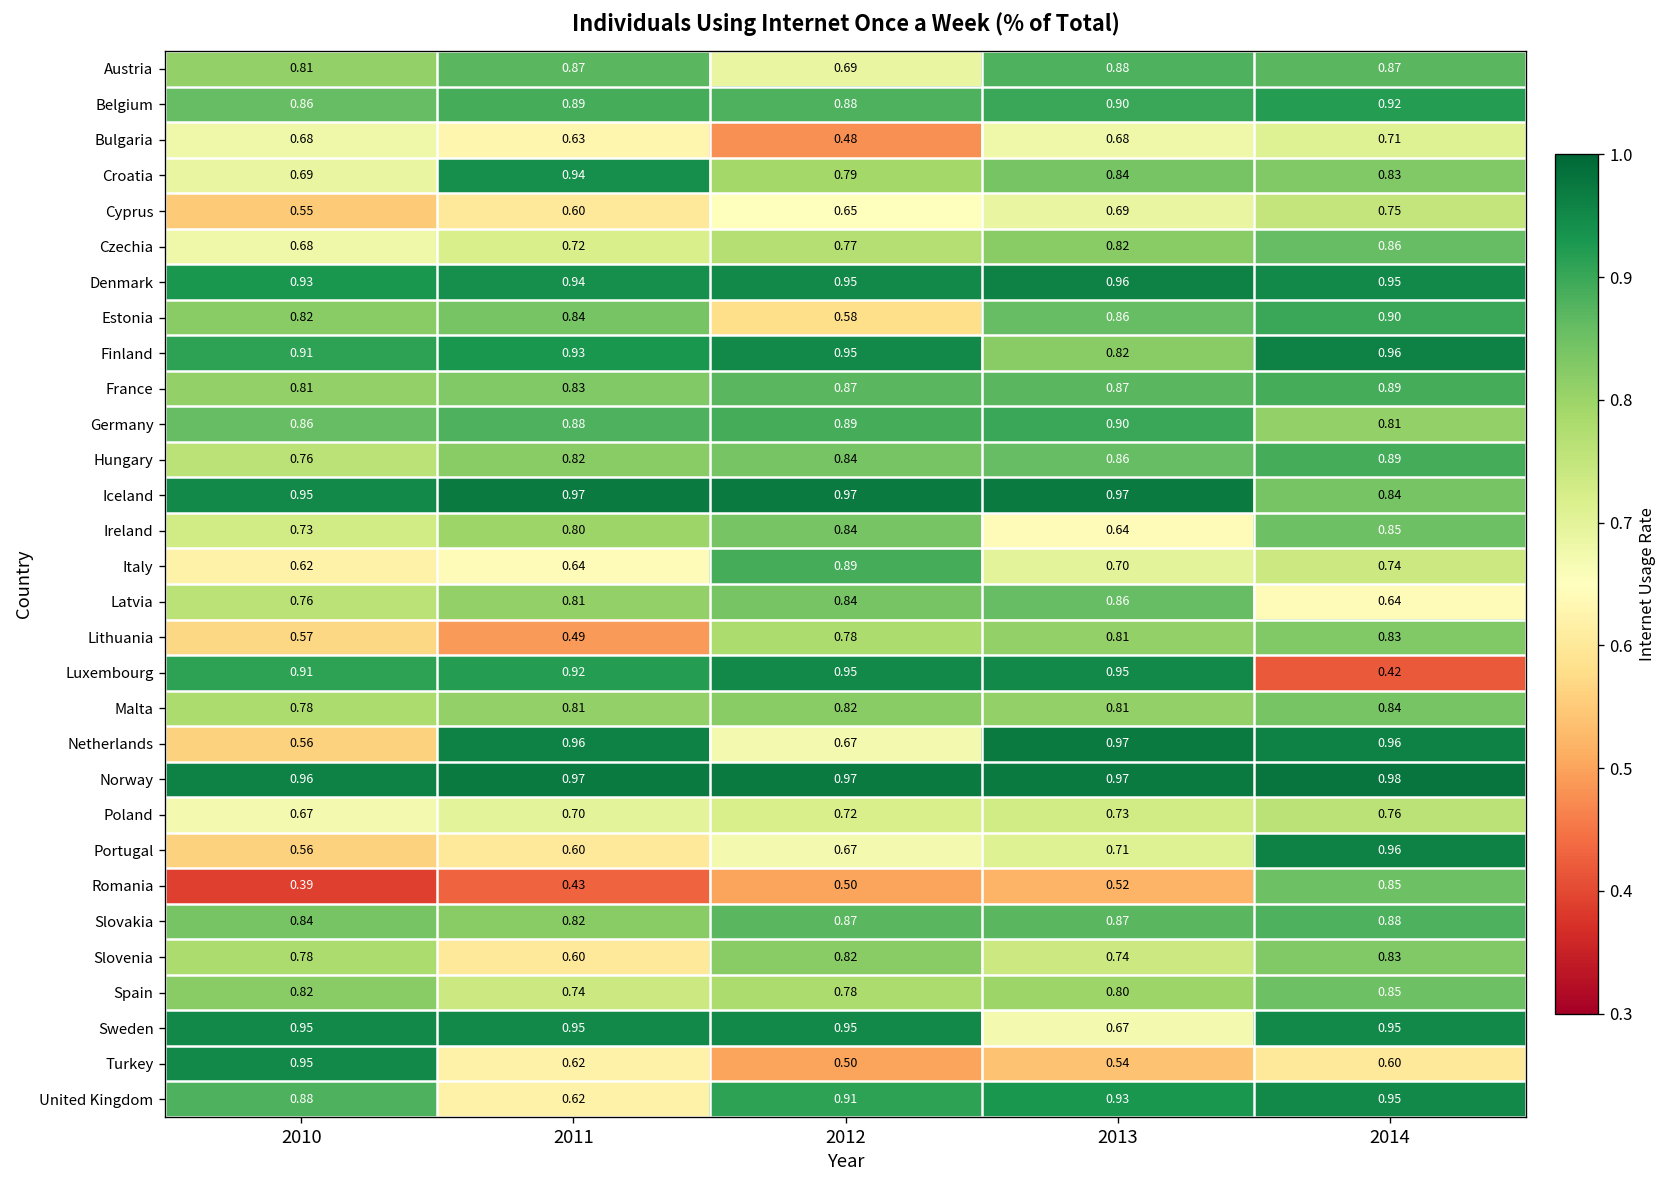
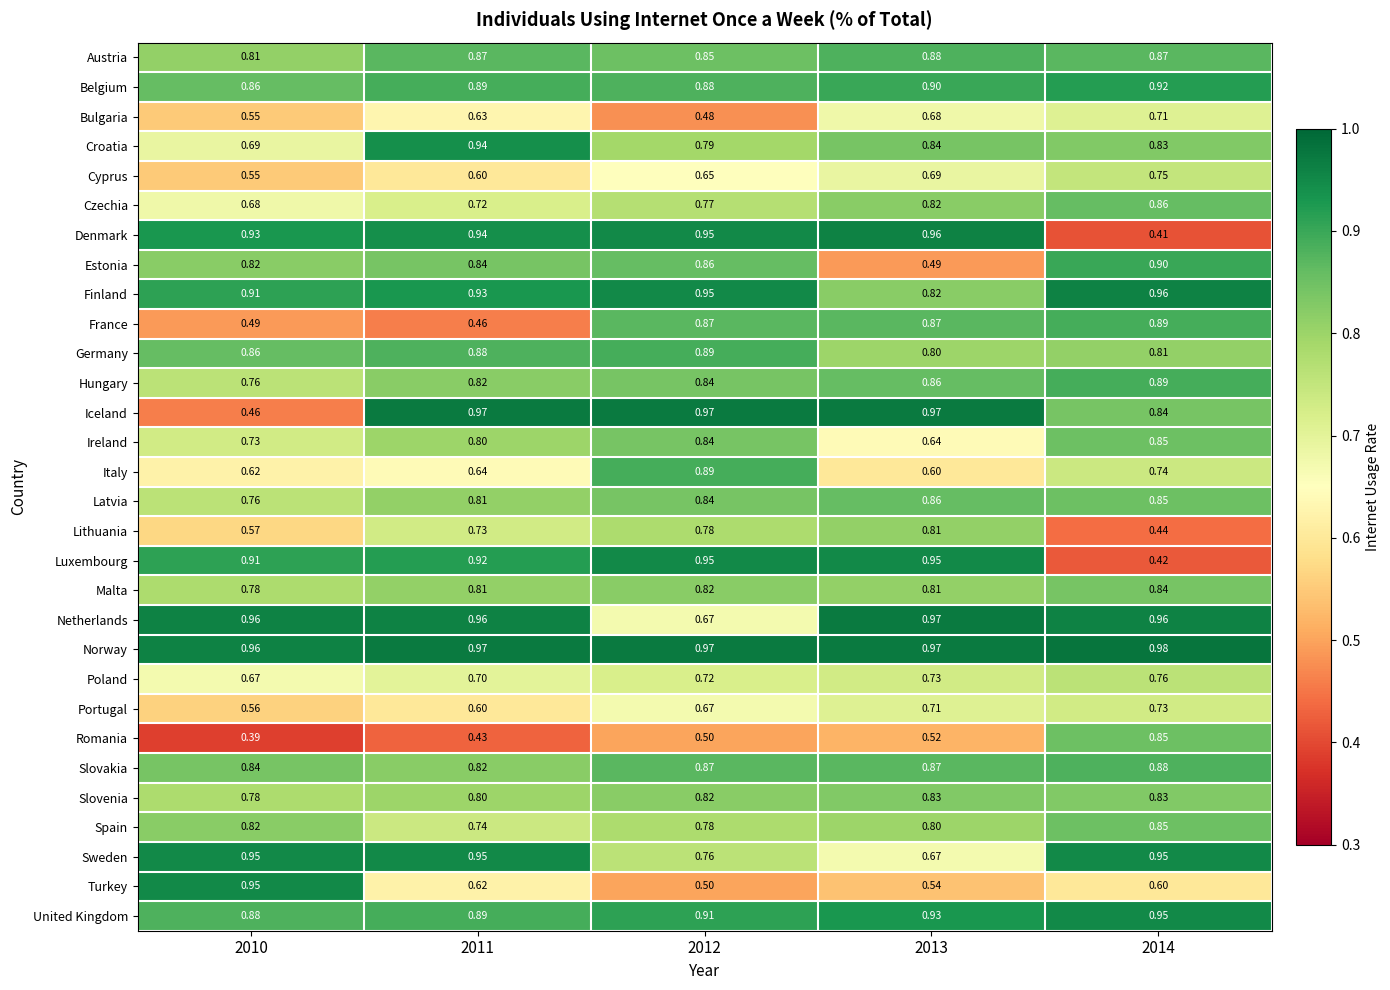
  {
    "Austria": {
      "2010": 0.81,
      "2011": 0.87,
-     "2012": 0.69,
+     "2012": 0.85,
      "2013": 0.88,
      "2014": 0.87
    },
    "Belgium": {
      "2010": 0.86,
      "2011": 0.89,
      "2012": 0.88,
      "2013": 0.90,
      "2014": 0.92
    },
    "Bulgaria": {
-     "2010": 0.68,
+     "2010": 0.55,
      "2011": 0.63,
      "2012": 0.48,
      "2013": 0.68,
      "2014": 0.71
    },
    "Croatia": {
      "2010": 0.69,
      "2011": 0.94,
      "2012": 0.79,
      "2013": 0.84,
      "2014": 0.83
    },
    "Cyprus": {
      "2010": 0.55,
      "2011": 0.60,
      "2012": 0.65,
      "2013": 0.69,
      "2014": 0.75
    },
    "Czechia": {
      "2010": 0.68,
      "2011": 0.72,
      "2012": 0.77,
      "2013": 0.82,
      "2014": 0.86
    },
    "Denmark": {
      "2010": 0.93,
      "2011": 0.94,
      "2012": 0.95,
      "2013": 0.96,
-     "2014": 0.95
+     "2014": 0.41
    },
    "Estonia": {
      "2010": 0.82,
      "2011": 0.84,
-     "2012": 0.58,
-     "2013": 0.86,
+     "2012": 0.86,
+     "2013": 0.49,
      "2014": 0.90
    },
    "Finland": {
      "2010": 0.91,
      "2011": 0.93,
      "2012": 0.95,
      "2013": 0.82,
      "2014": 0.96
    },
    "France": {
-     "2010": 0.81,
-     "2011": 0.83,
+     "2010": 0.49,
+     "2011": 0.46,
      "2012": 0.87,
      "2013": 0.87,
      "2014": 0.89
    },
    "Germany": {
      "2010": 0.86,
      "2011": 0.88,
      "2012": 0.89,
-     "2013": 0.90,
+     "2013": 0.80,
      "2014": 0.81
    },
    "Hungary": {
      "2010": 0.76,
      "2011": 0.82,
      "2012": 0.84,
      "2013": 0.86,
      "2014": 0.89
    },
    "Iceland": {
-     "2010": 0.95,
+     "2010": 0.46,
      "2011": 0.97,
      "2012": 0.97,
      "2013": 0.97,
      "2014": 0.84
    },
    "Ireland": {
      "2010": 0.73,
      "2011": 0.80,
      "2012": 0.84,
      "2013": 0.64,
      "2014": 0.85
    },
    "Italy": {
      "2010": 0.62,
      "2011": 0.64,
      "2012": 0.89,
-     "2013": 0.70,
+     "2013": 0.60,
      "2014": 0.74
    },
    "Latvia": {
      "2010": 0.76,
      "2011": 0.81,
      "2012": 0.84,
      "2013": 0.86,
-     "2014": 0.64
+     "2014": 0.85
    },
    "Lithuania": {
      "2010": 0.57,
-     "2011": 0.49,
+     "2011": 0.73,
      "2012": 0.78,
      "2013": 0.81,
-     "2014": 0.83
+     "2014": 0.44
    },
    "Luxembourg": {
      "2010": 0.91,
      "2011": 0.92,
      "2012": 0.95,
      "2013": 0.95,
      "2014": 0.42
    },
    "Malta": {
      "2010": 0.78,
      "2011": 0.81,
      "2012": 0.82,
      "2013": 0.81,
      "2014": 0.84
    },
    "Netherlands": {
-     "2010": 0.56,
+     "2010": 0.96,
      "2011": 0.96,
      "2012": 0.67,
      "2013": 0.97,
      "2014": 0.96
    },
    "Norway": {
      "2010": 0.96,
      "2011": 0.97,
      "2012": 0.97,
      "2013": 0.97,
      "2014": 0.98
    },
    "Poland": {
      "2010": 0.67,
      "2011": 0.70,
      "2012": 0.72,
      "2013": 0.73,
      "2014": 0.76
    },
    "Portugal": {
      "2010": 0.56,
      "2011": 0.60,
      "2012": 0.67,
      "2013": 0.71,
-     "2014": 0.96
+     "2014": 0.73
    },
    "Romania": {
      "2010": 0.39,
      "2011": 0.43,
      "2012": 0.50,
      "2013": 0.52,
      "2014": 0.85
    },
    "Slovakia": {
      "2010": 0.84,
      "2011": 0.82,
      "2012": 0.87,
      "2013": 0.87,
      "2014": 0.88
    },
    "Slovenia": {
      "2010": 0.78,
-     "2011": 0.60,
+     "2011": 0.80,
      "2012": 0.82,
-     "2013": 0.74,
+     "2013": 0.83,
      "2014": 0.83
    },
    "Spain": {
      "2010": 0.82,
      "2011": 0.74,
      "2012": 0.78,
      "2013": 0.80,
      "2014": 0.85
    },
    "Sweden": {
      "2010": 0.95,
      "2011": 0.95,
-     "2012": 0.95,
+     "2012": 0.76,
      "2013": 0.67,
      "2014": 0.95
    },
    "Turkey": {
      "2010": 0.95,
      "2011": 0.62,
      "2012": 0.50,
      "2013": 0.54,
      "2014": 0.60
    },
    "United Kingdom": {
      "2010": 0.88,
-     "2011": 0.62,
+     "2011": 0.89,
      "2012": 0.91,
      "2013": 0.93,
      "2014": 0.95
    }
  }
